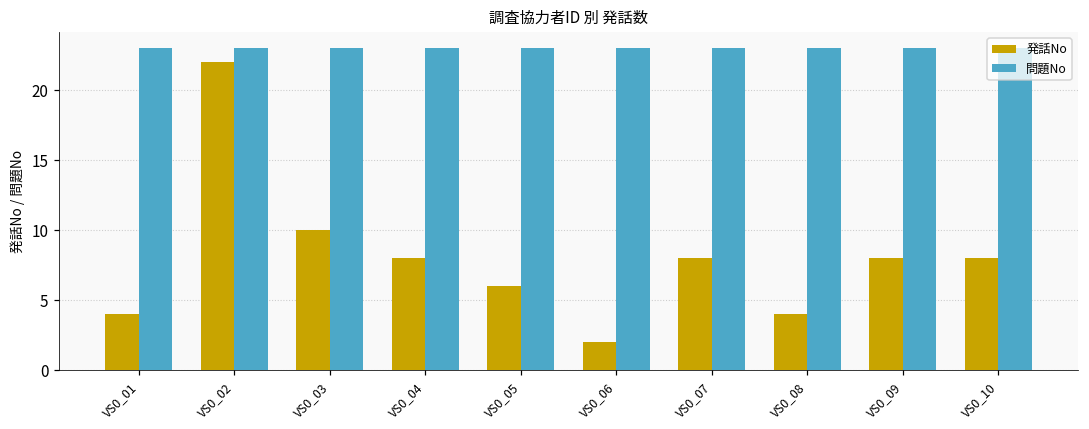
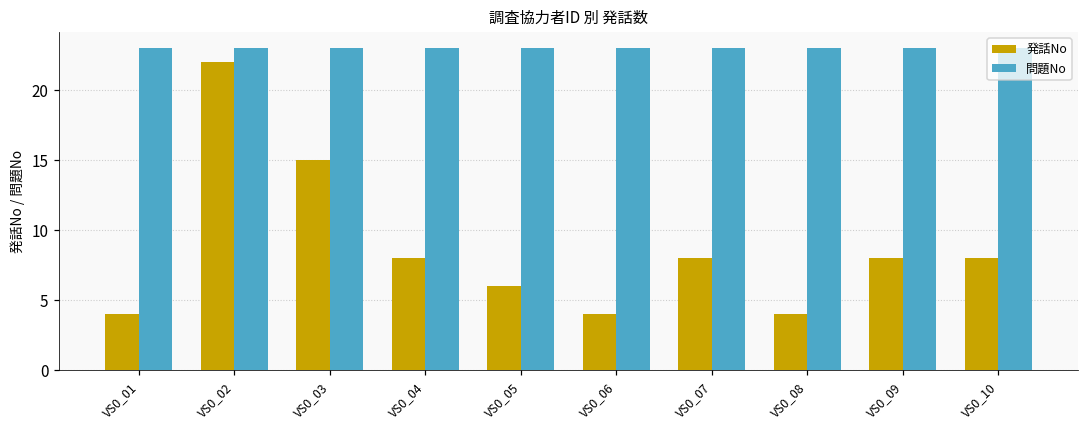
  {
    "発話No": {
      "VS0_01": 4,
      "VS0_02": 22,
-     "VS0_03": 10,
+     "VS0_03": 15,
      "VS0_04": 8,
      "VS0_05": 6,
-     "VS0_06": 2,
+     "VS0_06": 4,
      "VS0_07": 8,
      "VS0_08": 4,
      "VS0_09": 8,
      "VS0_10": 8
    },
    "問題No": {
      "VS0_01": 23,
      "VS0_02": 23,
      "VS0_03": 23,
      "VS0_04": 23,
      "VS0_05": 23,
      "VS0_06": 23,
      "VS0_07": 23,
      "VS0_08": 23,
      "VS0_09": 23
    }
  }
